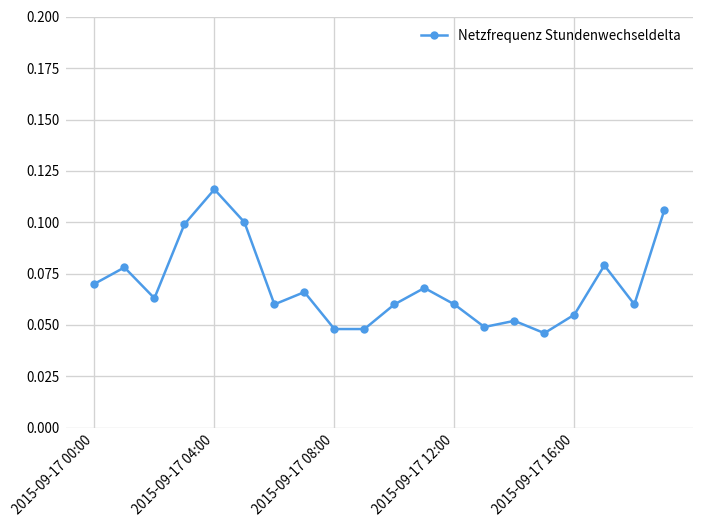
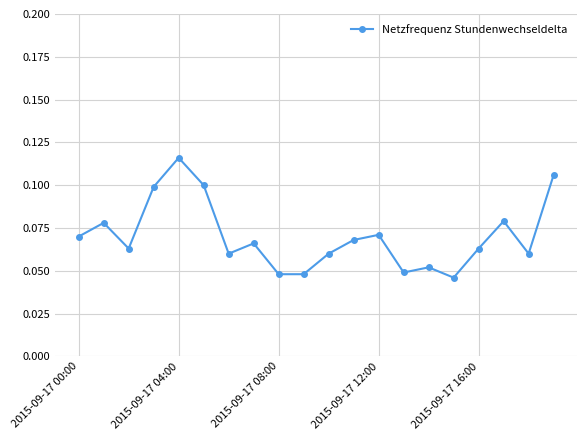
  {
    "2015-09-17 00:00": 0.070,
    "2015-09-17 04:00": 0.116,
    "2015-09-17 08:00": 0.048,
-   "2015-09-17 12:00": 0.060,
-   "2015-09-17 16:00": 0.055
+   "2015-09-17 12:00": 0.071,
+   "2015-09-17 16:00": 0.063
  }
